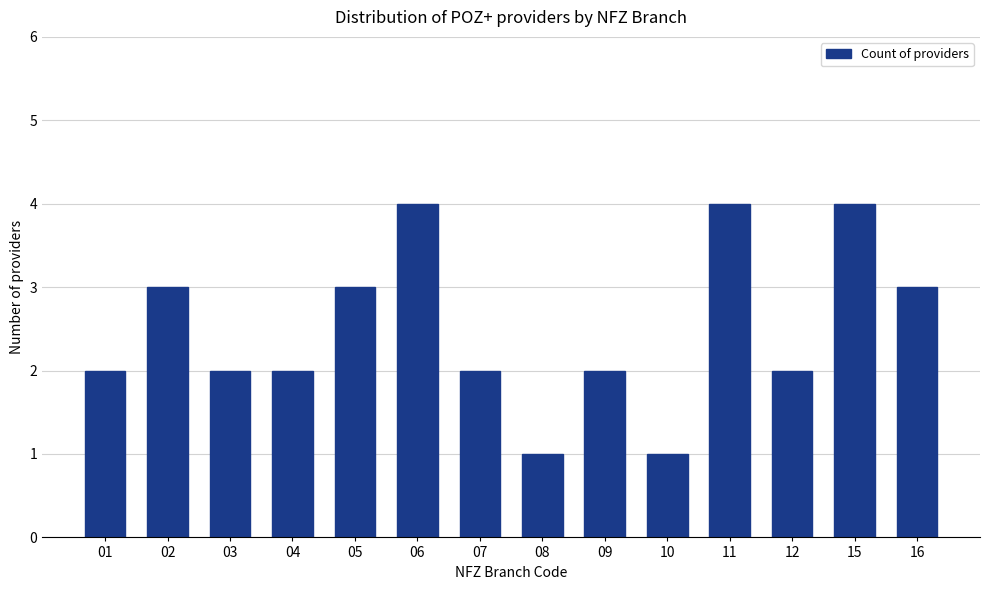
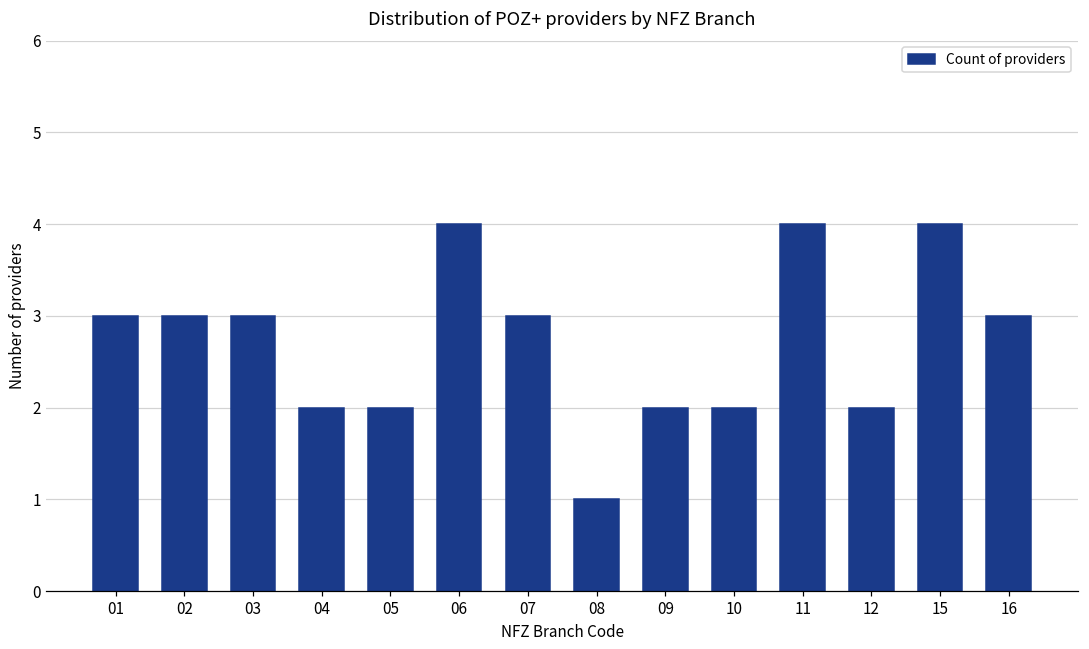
  {
-   "01": 2,
+   "01": 3,
    "02": 3,
-   "03": 2,
+   "03": 3,
    "04": 2,
-   "05": 3,
+   "05": 2,
    "06": 4,
-   "07": 2,
+   "07": 3,
    "08": 1,
    "09": 2,
-   "10": 1,
+   "10": 2,
    "11": 4,
    "12": 2,
    "15": 4,
    "16": 3
  }
